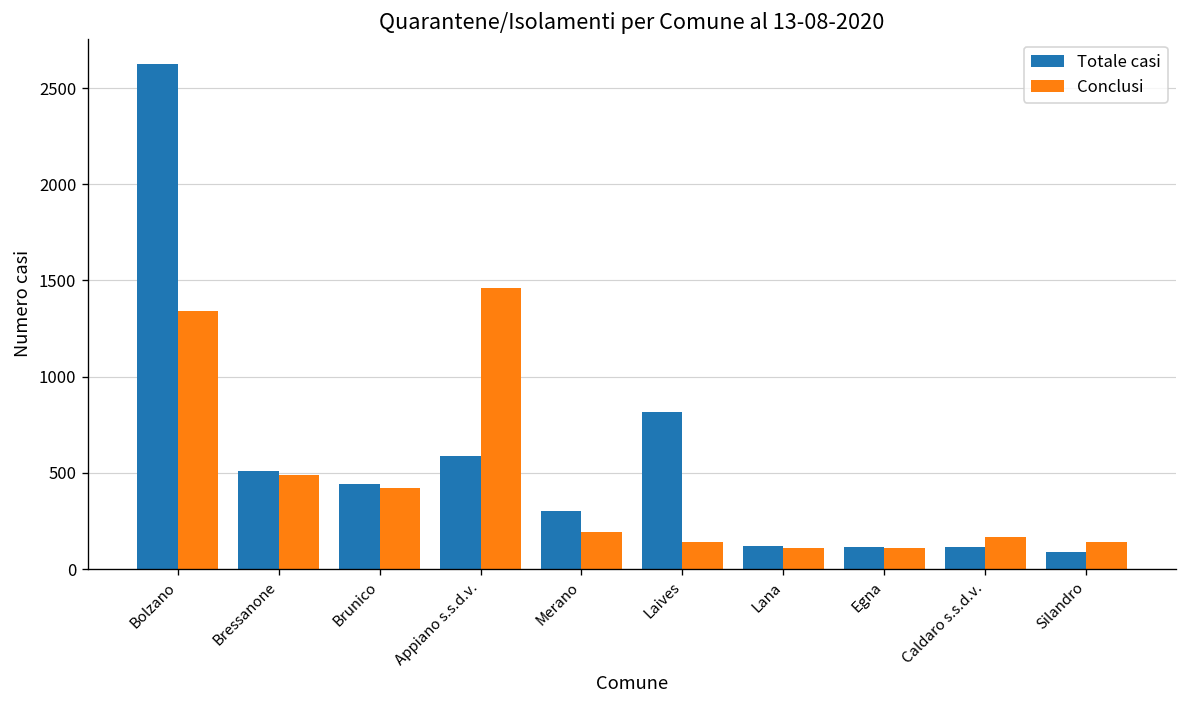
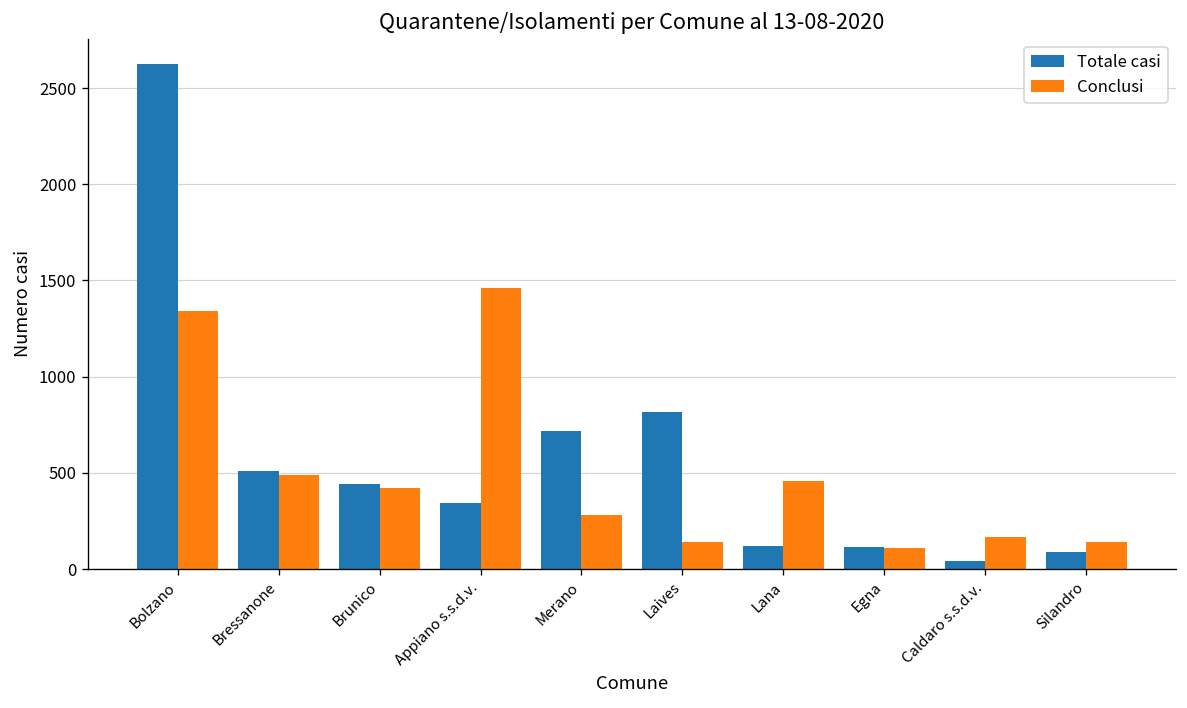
  {
    "Totale casi": {
      "Bolzano": 2630,
      "Bressanone": 510,
      "Brunico": 440,
-     "Appiano s.s.d.v.": 590,
-     "Merano": 300,
+     "Appiano s.s.d.v.": 340,
+     "Merano": 720,
      "Laives": 820,
      "Lana": 120,
      "Egna": 110,
-     "Caldaro s.s.d.v.": 120,
+     "Caldaro s.s.d.v.": 40,
      "Silandro": 90
    },
    "Conclusi": {
      "Bolzano": 1340,
      "Bressanone": 490,
      "Brunico": 420,
      "Appiano s.s.d.v.": 1460,
-     "Merano": 190,
+     "Merano": 280,
      "Laives": 140,
-     "Lana": 110,
+     "Lana": 460,
      "Egna": 110,
      "Caldaro s.s.d.v.": 170,
      "Silandro": 140
    }
  }
